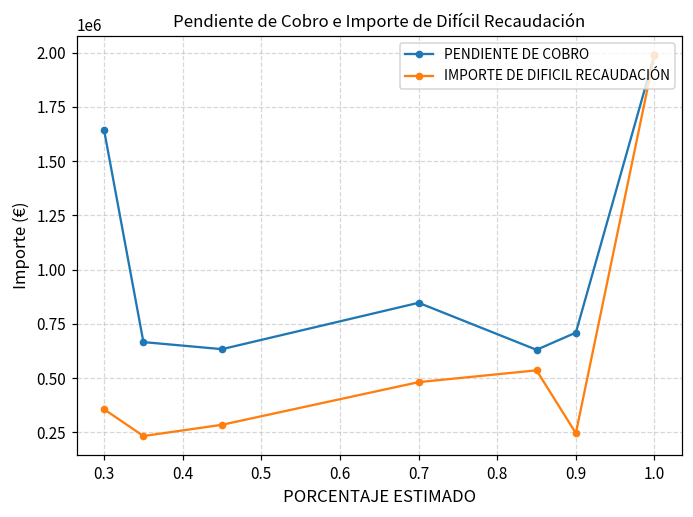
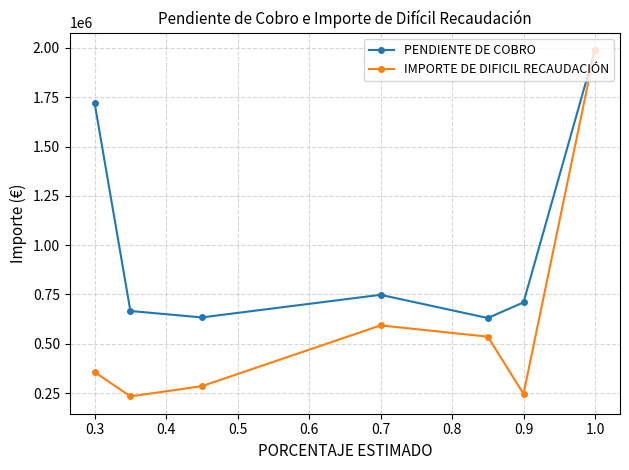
  {
    "PENDIENTE DE COBRO": {
-     "0.3": 1640000,
-     "0.7": 850000,
+     "0.3": 1720000,
+     "0.7": 750000,
      "0.9": 710000
    },
    "IMPORTE DE DIFICIL RECAUDACIÓN": {
      "0.3": 360000,
-     "0.7": 480000,
+     "0.7": 590000,
      "0.9": 250000
    }
  }
